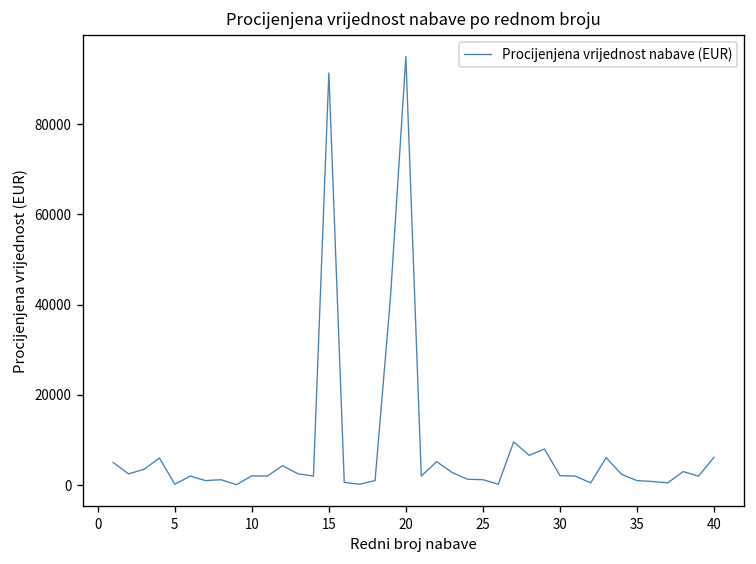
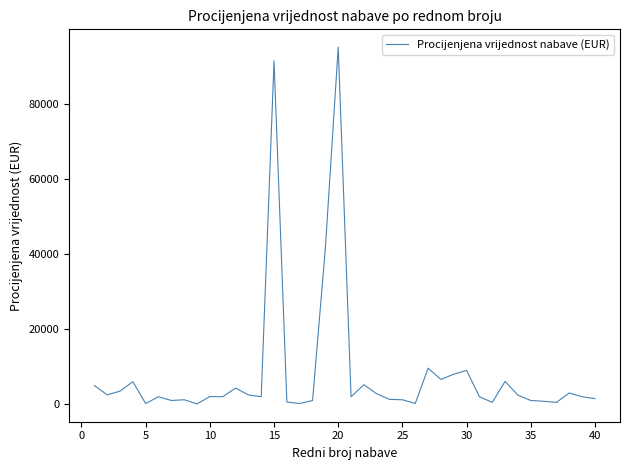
  {
    "5": 0,
    "10": 2000,
    "15": 91000,
    "20": 95000,
    "25": 1000,
-   "30": 2000,
+   "30": 9000,
    "35": 1000,
-   "40": 6000
+   "40": 2000
  }
